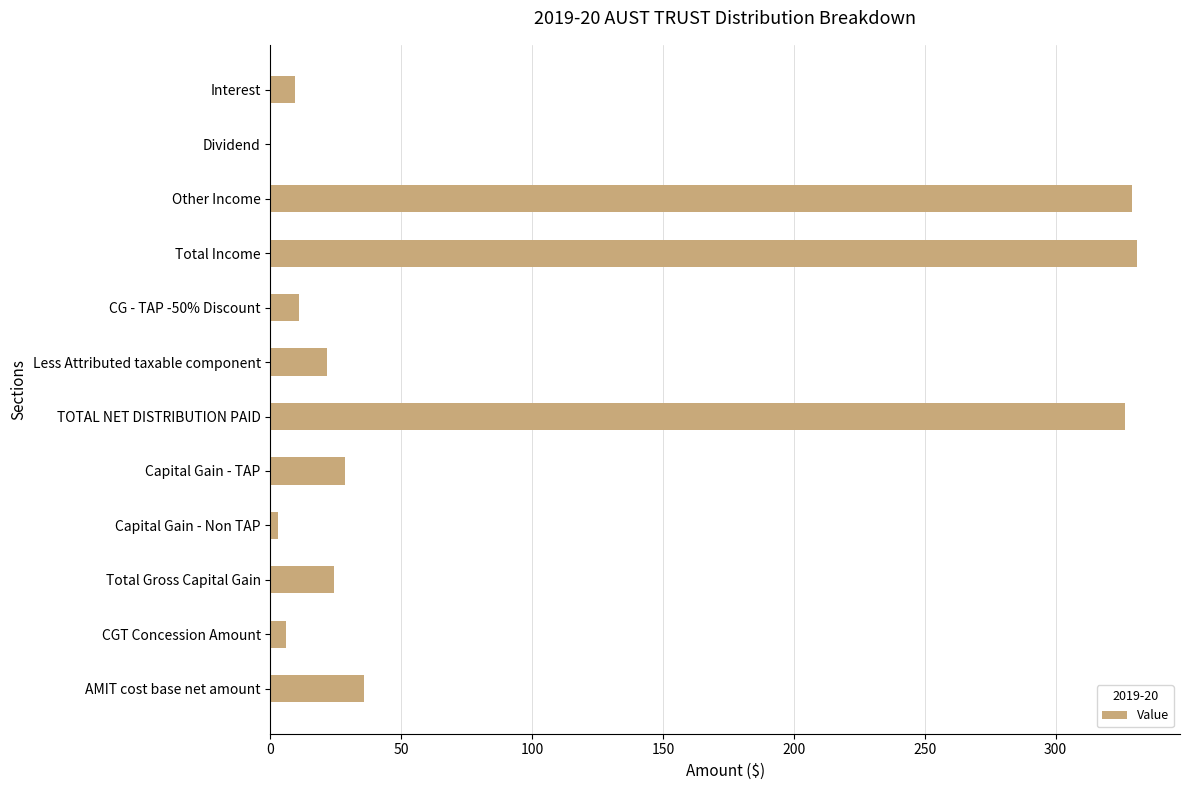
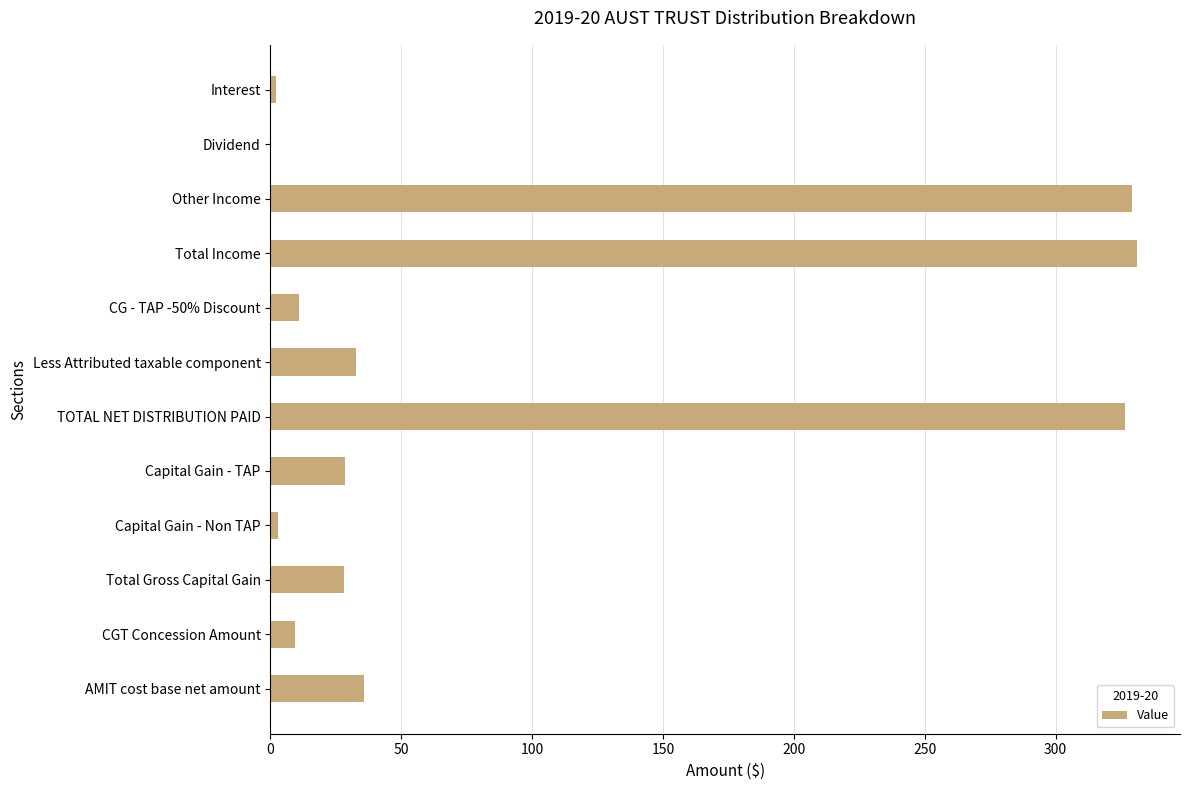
  {
-   "Interest": 9,
+   "Interest": 2,
    "Dividend": 0,
    "Other Income": 329,
    "Total Income": 331,
    "CG - TAP -50% Discount": 11,
-   "Less Attributed taxable component": 22,
+   "Less Attributed taxable component": 33,
    "TOTAL NET DISTRIBUTION PAID": 327,
    "Capital Gain - TAP": 29,
    "Capital Gain - Non TAP": 3,
-   "Total Gross Capital Gain": 24,
-   "CGT Concession Amount": 6,
+   "Total Gross Capital Gain": 28,
+   "CGT Concession Amount": 9,
    "AMIT cost base net amount": 36
  }
